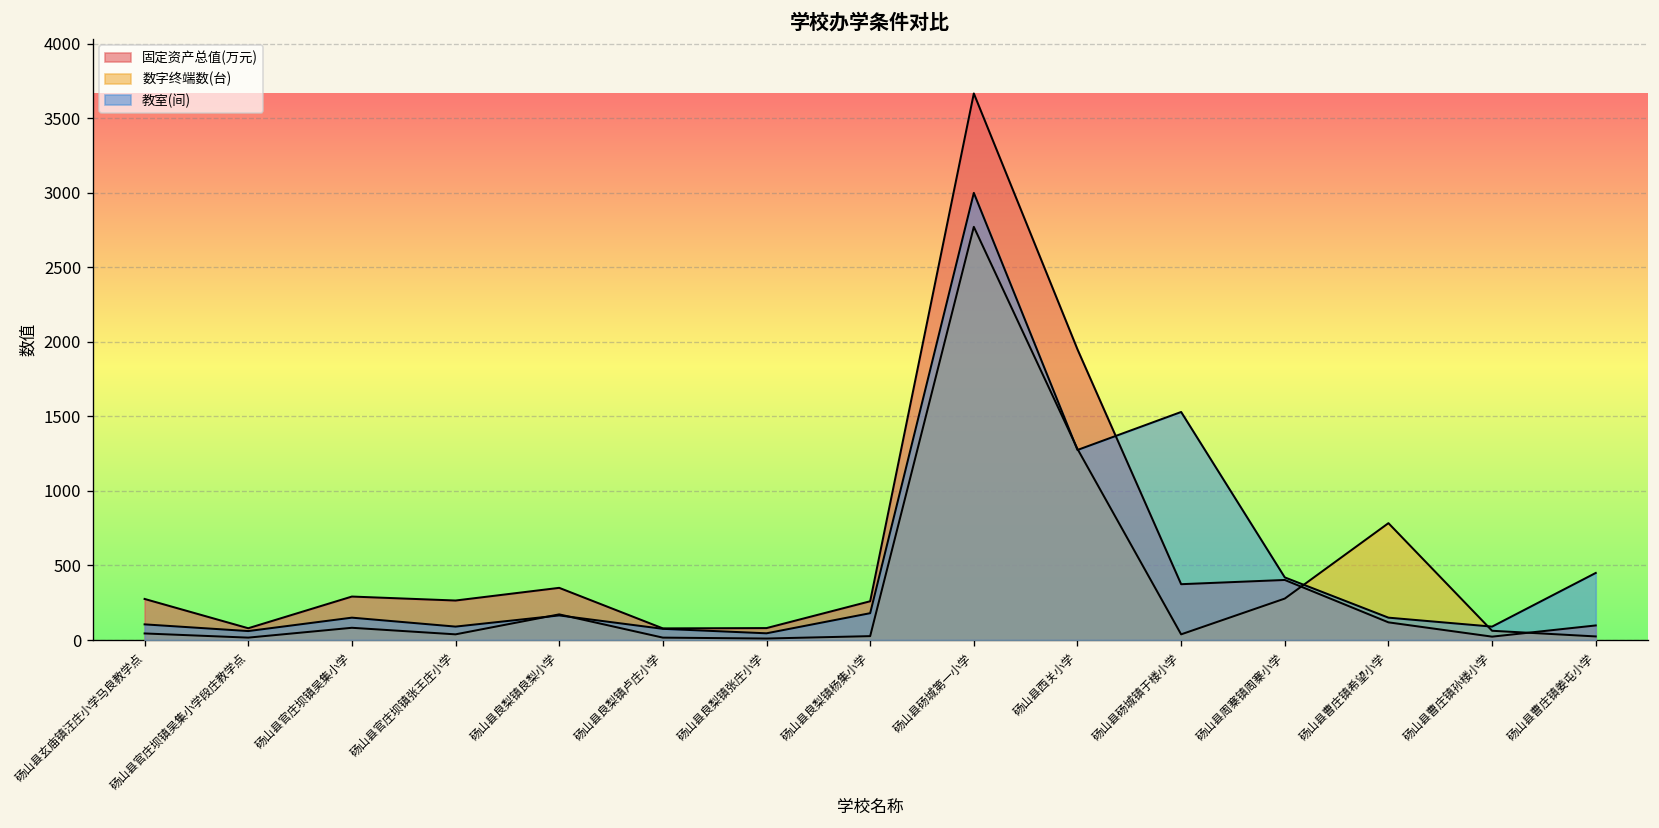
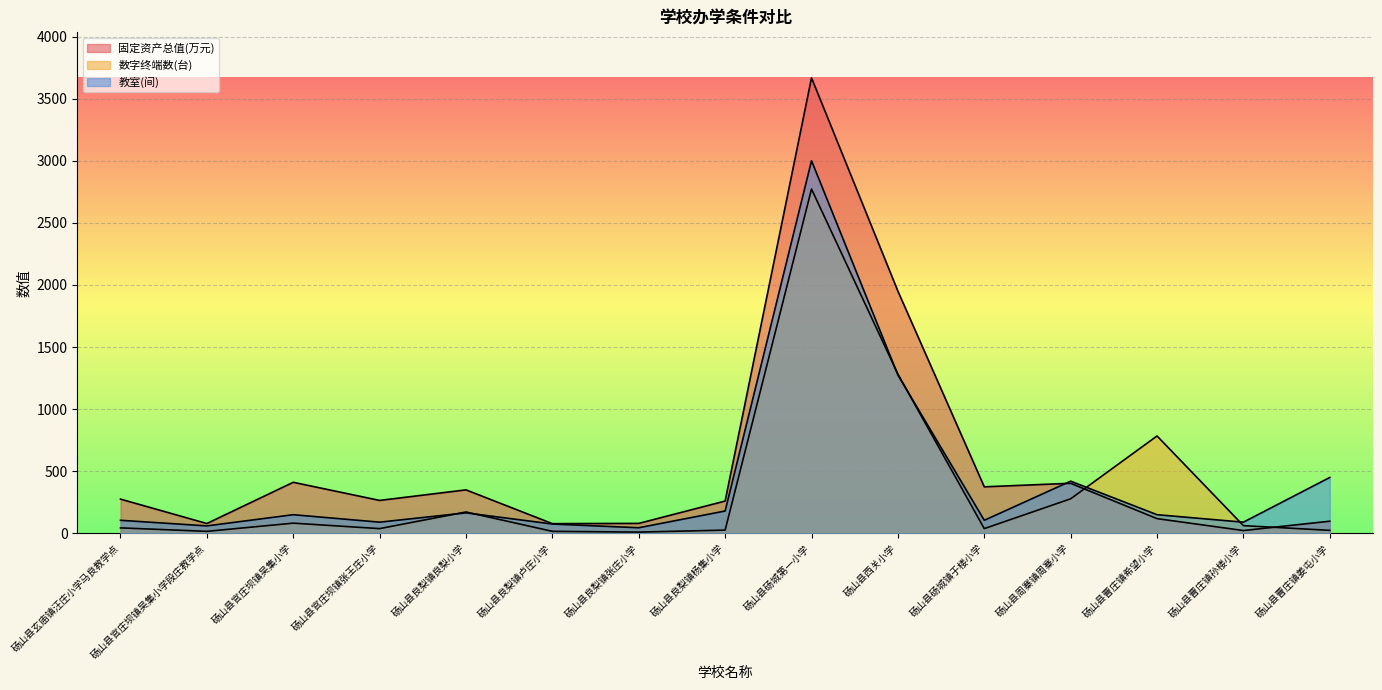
  {
    "固定资产总值(万元)": {
      "砀山县玄庙镇汪庄小学马良教学点": 280,
-     "砀山县官庄坝镇吴集小学": 290,
+     "砀山县官庄坝镇吴集小学": 410,
      "砀山县官庄坝镇张王庄小学": 270,
      "砀山县良梨镇良梨小学": 350,
      "砀山县良梨镇张庄小学": 80,
      "砀山县良梨镇杨集小学": 260,
      "砀山县砀城第一小学": 3670,
      "砀山县西关小学": 1950,
      "砀山县砀城镇于楼小学": 370,
      "砀山县曹庄镇希望小学": 120,
      "砀山县曹庄镇孙楼小学": 20,
      "砀山县曹庄镇姜屯小学": 100
    },
    "数字终端数(台)": {
      "砀山县玄庙镇汪庄小学马良教学点": 40,
      "砀山县官庄坝镇吴集小学段庄教学点": 20,
      "砀山县官庄坝镇吴集小学": 80,
      "砀山县官庄坝镇张王庄小学": 40,
      "砀山县良梨镇卢庄小学": 20,
      "砀山县良梨镇张庄小学": 10,
      "砀山县良梨镇杨集小学": 30,
      "砀山县砀城第一小学": 2770,
      "砀山县砀城镇于楼小学": 40,
      "砀山县周寨镇周寨小学": 280,
      "砀山县曹庄镇希望小学": 780,
      "砀山县曹庄镇孙楼小学": 60,
      "砀山县曹庄镇姜屯小学": 20
    },
    "教室(间)": {
      "砀山县玄庙镇汪庄小学马良教学点": 110,
      "砀山县官庄坝镇吴集小学": 150,
      "砀山县官庄坝镇张王庄小学": 90,
      "砀山县良梨镇张庄小学": 50,
      "砀山县良梨镇杨集小学": 180,
      "砀山县砀城第一小学": 3000,
-     "砀山县砀城镇于楼小学": 1530,
+     "砀山县砀城镇于楼小学": 110,
      "砀山县曹庄镇希望小学": 150,
      "砀山县曹庄镇孙楼小学": 90,
      "砀山县曹庄镇姜屯小学": 450
    }
  }
